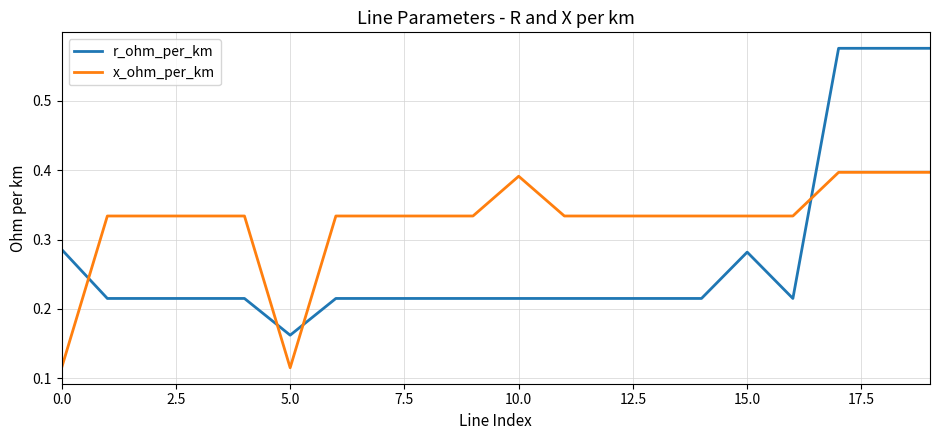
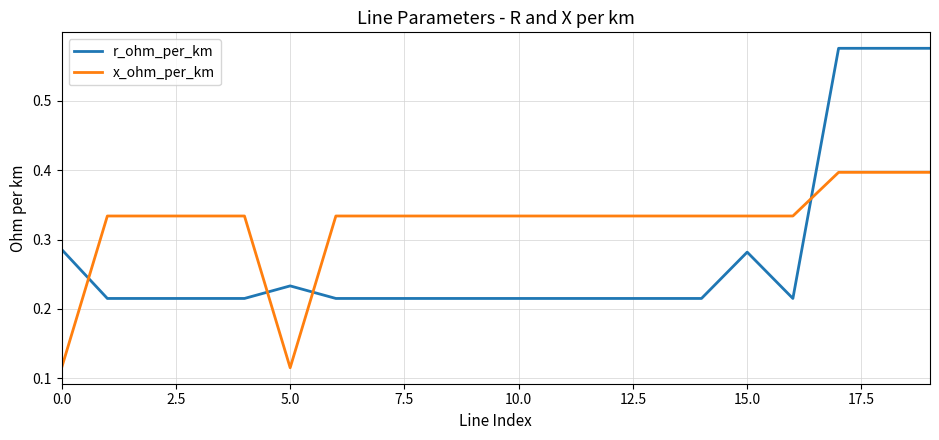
  {
    "r_ohm_per_km": {
      "0.0": 0.29,
-     "5.0": 0.16,
+     "5.0": 0.23,
      "10.0": 0.22,
      "15.0": 0.28
    },
    "x_ohm_per_km": {
      "0.0": 0.12,
      "5.0": 0.12,
-     "10.0": 0.39,
+     "10.0": 0.33,
      "15.0": 0.33
    }
  }
